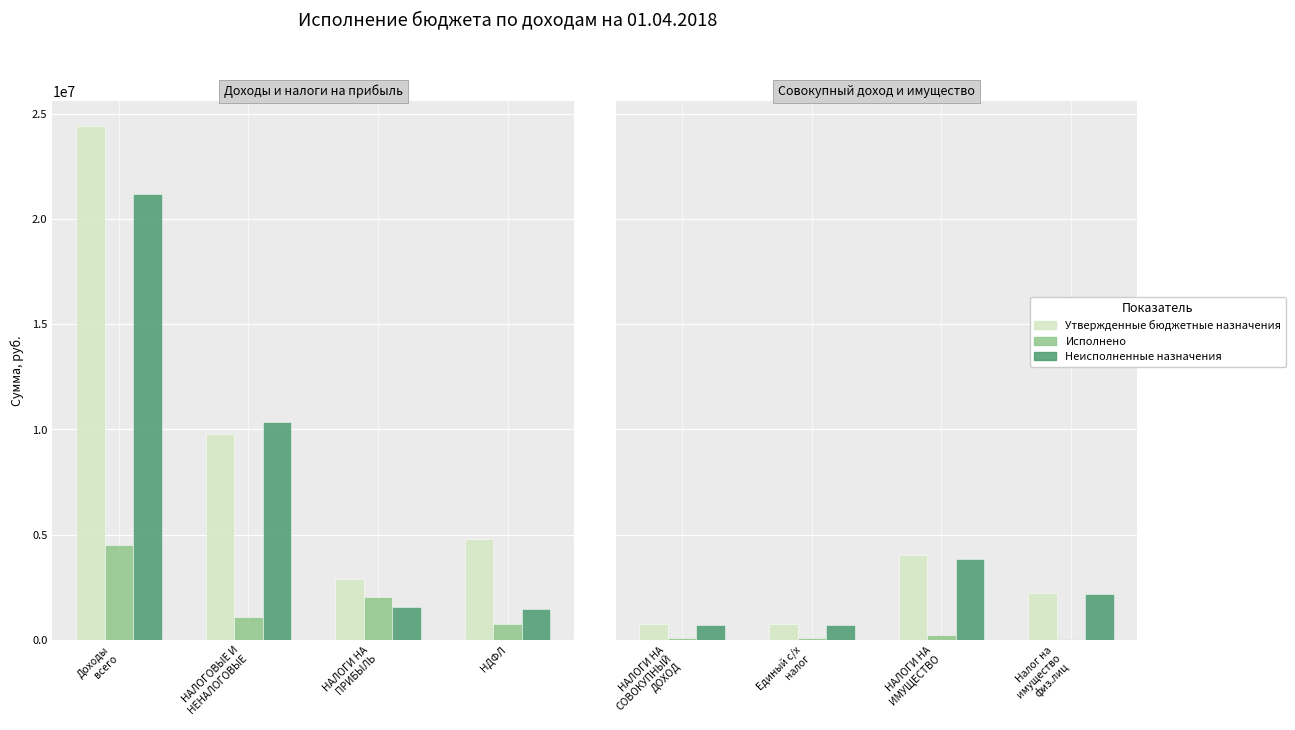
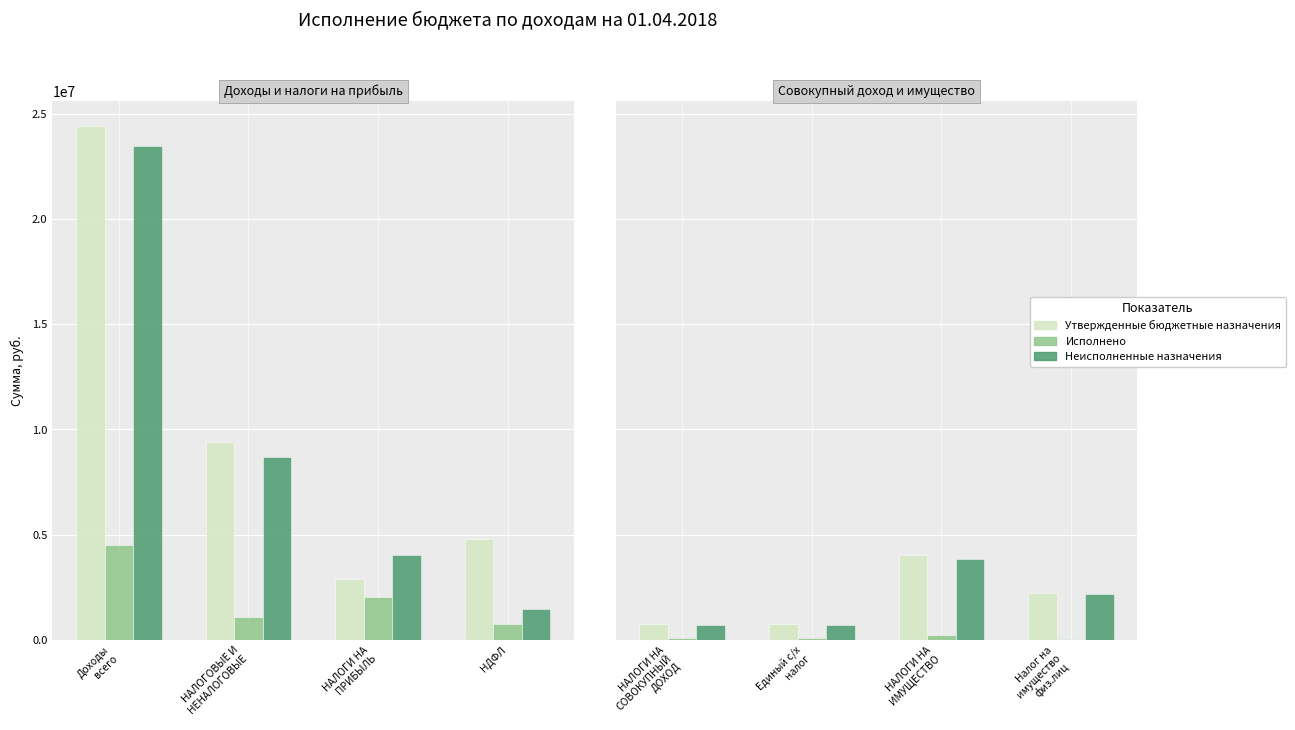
  {
    "Доходы и налоги на прибыль": {
      "Утвержденные бюджетные назначения": {
        "Доходы всего": 24400000,
-       "НАЛОГОВЫЕ И НЕНАЛОГОВЫЕ": 9800000,
+       "НАЛОГОВЫЕ И НЕНАЛОГОВЫЕ": 9400000,
        "НАЛОГИ НА ПРИБЫЛЬ": 2900000,
        "НДФЛ": 4800000
      },
      "Исполнено": {
        "Доходы всего": 4500000,
        "НАЛОГОВЫЕ И НЕНАЛОГОВЫЕ": 1100000,
        "НАЛОГИ НА ПРИБЫЛЬ": 2000000,
        "НДФЛ": 800000
      },
      "Неисполненные назначения": {
-       "Доходы всего": 21200000,
-       "НАЛОГОВЫЕ И НЕНАЛОГОВЫЕ": 10400000,
-       "НАЛОГИ НА ПРИБЫЛЬ": 1500000,
+       "Доходы всего": 23500000,
+       "НАЛОГОВЫЕ И НЕНАЛОГОВЫЕ": 8700000,
+       "НАЛОГИ НА ПРИБЫЛЬ": 4000000,
        "НДФЛ": 1500000
      }
    }
  }
